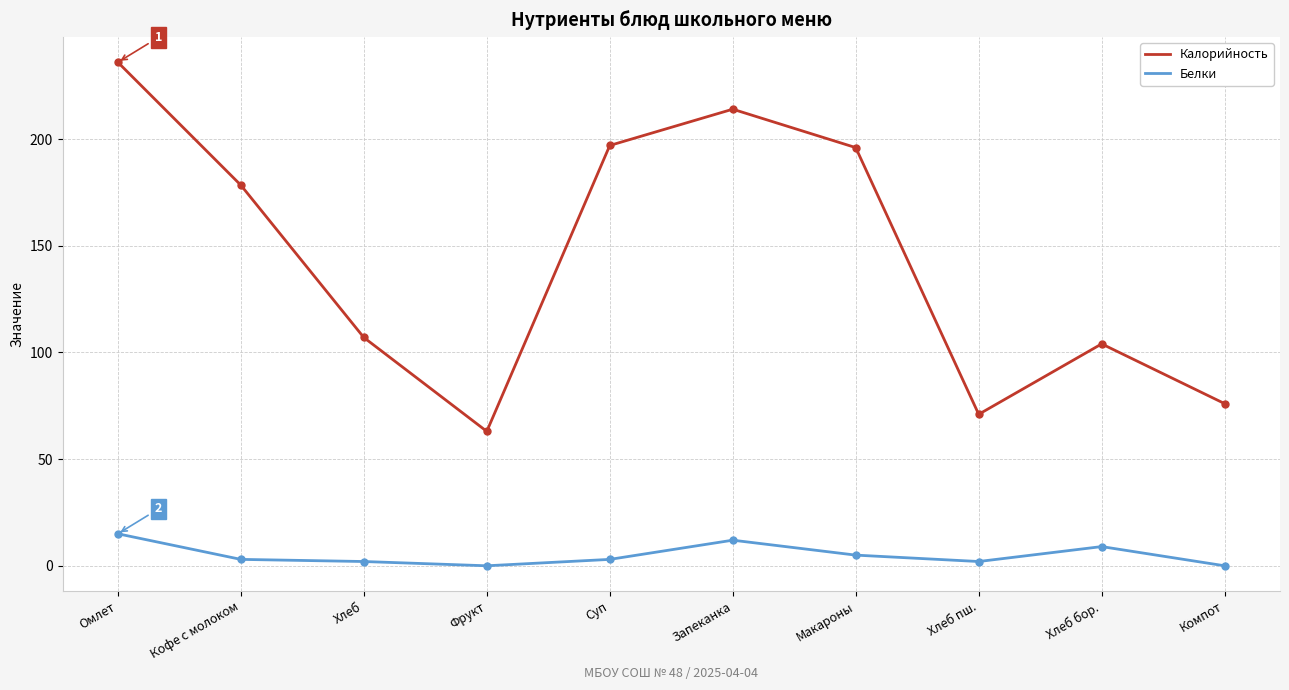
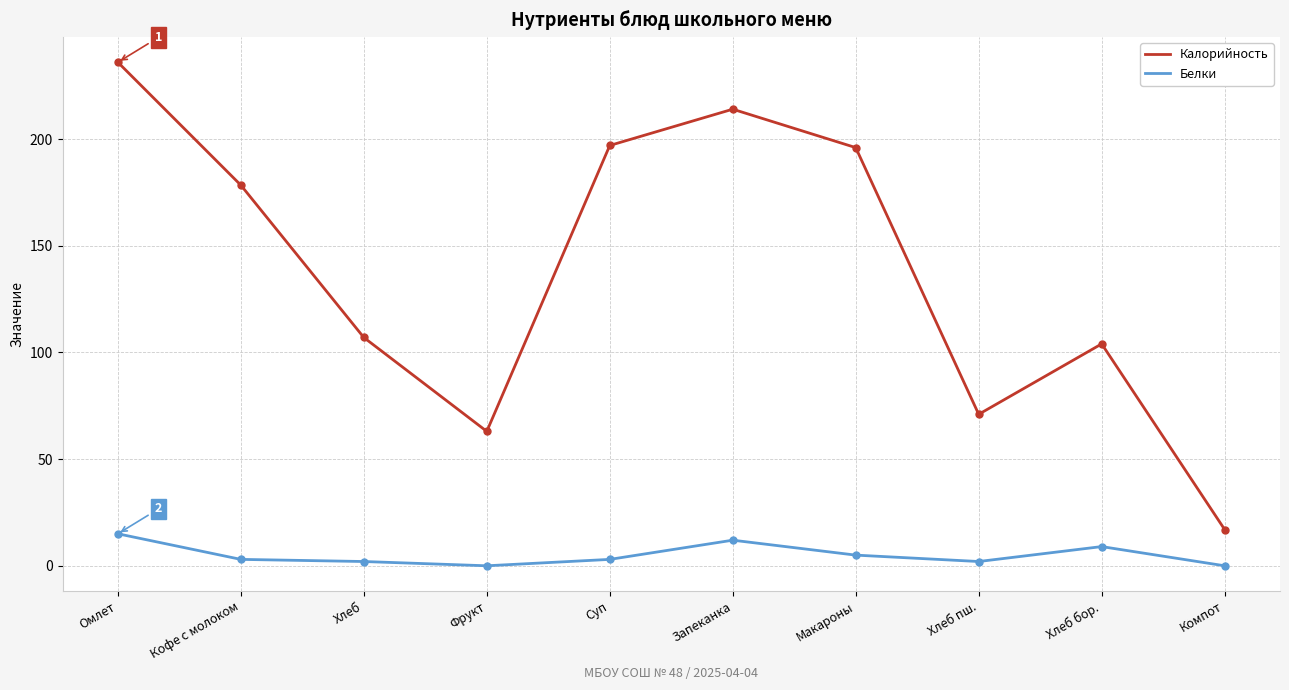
  {
    "Калорийность": {
      "Омлет": 236,
      "Кофе с молоком": 178,
      "Хлеб": 107,
      "Фрукт": 63,
      "Суп": 197,
      "Запеканка": 214,
      "Макароны": 196,
      "Хлеб пш.": 71,
      "Хлеб бор.": 104,
-     "Компот": 76
+     "Компот": 17
    },
    "Белки": {
      "Омлет": 15,
      "Кофе с молоком": 3,
      "Хлеб": 2,
      "Фрукт": 0,
      "Суп": 3,
      "Запеканка": 12,
      "Макароны": 5,
      "Хлеб пш.": 2,
      "Хлеб бор.": 9,
      "Компот": 0
    }
  }
